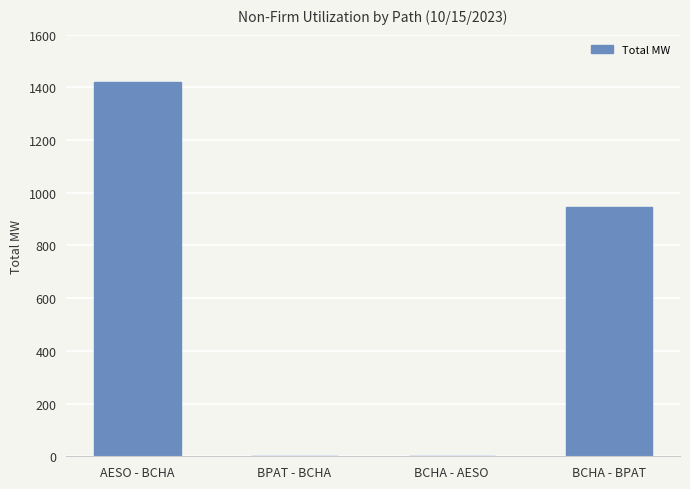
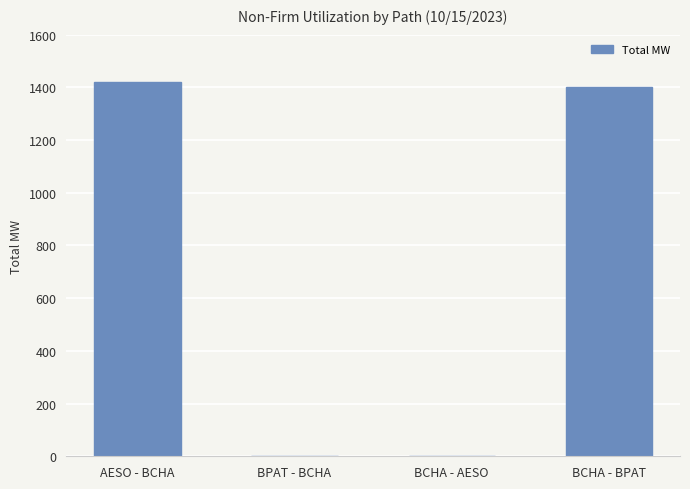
  {
    "AESO - BCHA": 1420,
    "BPAT - BCHA": 0,
    "BCHA - AESO": 0,
-   "BCHA - BPAT": 950
+   "BCHA - BPAT": 1400
  }
